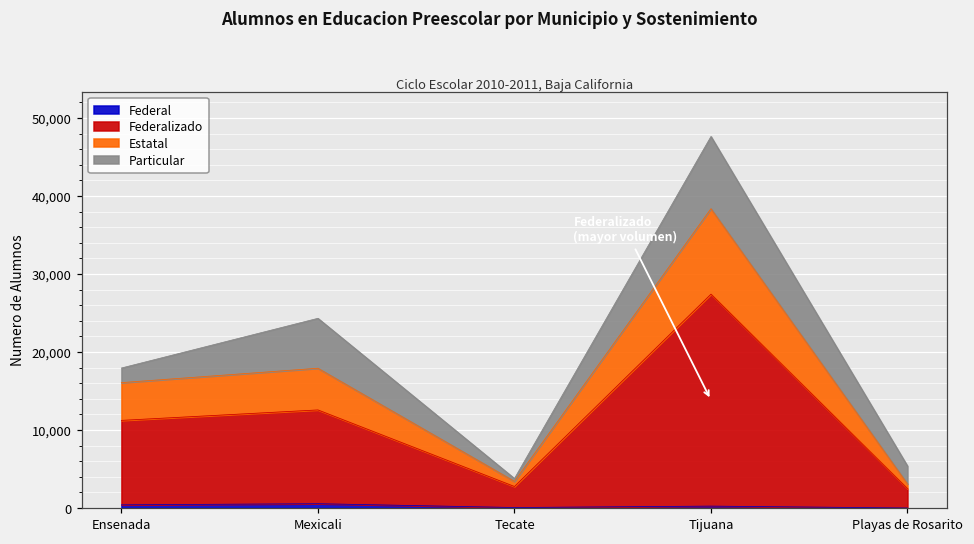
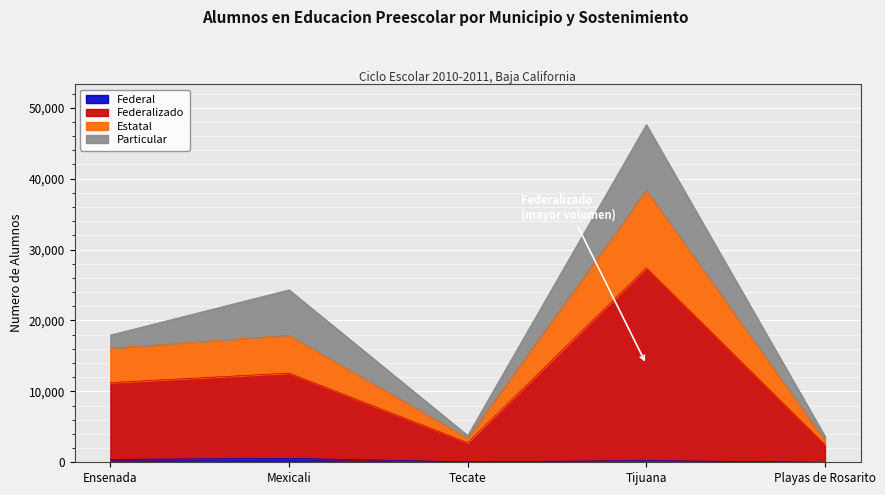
  {
    "Federal": {
      "Ensenada": "0",
      "Mexicali": "1,000",
      "Tecate": "0",
      "Tijuana": "0",
      "Playas de Rosarito": "0"
    },
    "Federalizado": {
      "Ensenada": "11,000",
      "Mexicali": "12,000",
      "Tecate": "3,000",
      "Tijuana": "27,000",
      "Playas de Rosarito": "2,000"
    },
    "Estatal": {
      "Ensenada": "5,000",
      "Mexicali": "5,000",
      "Tecate": "1,000",
      "Tijuana": "11,000",
      "Playas de Rosarito": "1,000"
    },
    "Particular": {
      "Ensenada": "2,000",
      "Mexicali": "6,000",
      "Tecate": "0",
      "Tijuana": "9,000",
-     "Playas de Rosarito": "2,000"
+     "Playas de Rosarito": "1,000"
    }
  }
